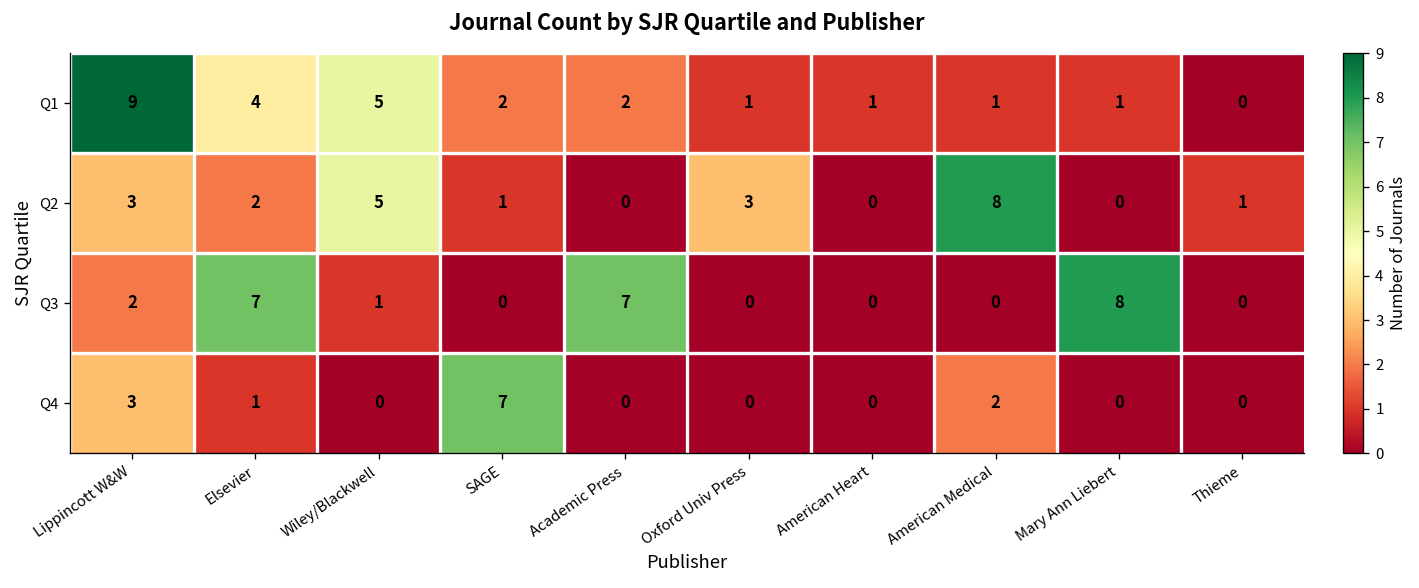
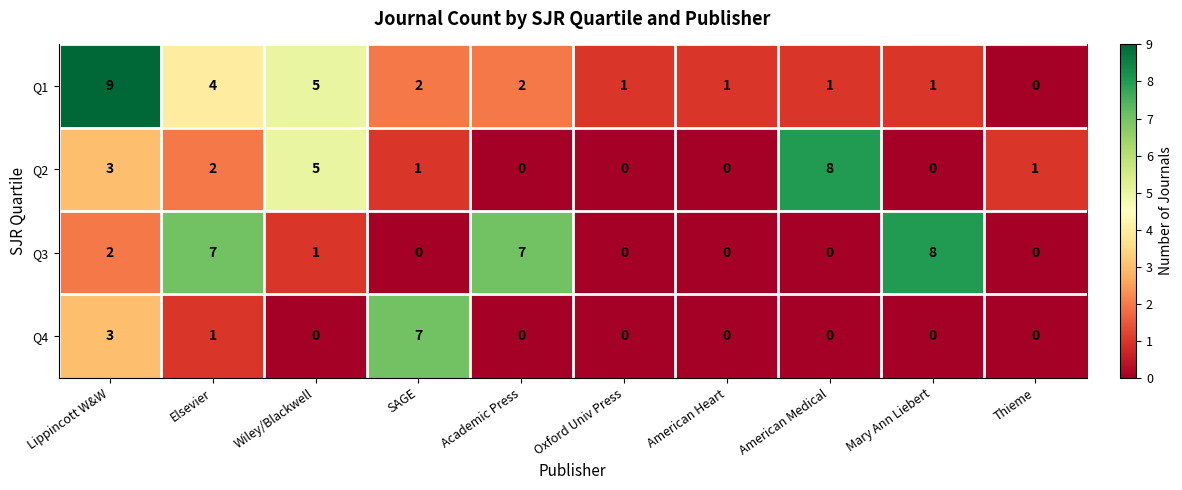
  {
    "Q1": {
      "Lippincott W&W": 9,
      "Elsevier": 4,
      "Wiley/Blackwell": 5,
      "SAGE": 2,
      "Academic Press": 2,
      "Oxford Univ Press": 1,
      "American Heart": 1,
      "American Medical": 1,
      "Mary Ann Liebert": 1,
      "Thieme": 0
    },
    "Q2": {
      "Lippincott W&W": 3,
      "Elsevier": 2,
      "Wiley/Blackwell": 5,
      "SAGE": 1,
      "Academic Press": 0,
-     "Oxford Univ Press": 3,
+     "Oxford Univ Press": 0,
      "American Heart": 0,
      "American Medical": 8,
      "Mary Ann Liebert": 0,
      "Thieme": 1
    },
    "Q3": {
      "Lippincott W&W": 2,
      "Elsevier": 7,
      "Wiley/Blackwell": 1,
      "SAGE": 0,
      "Academic Press": 7,
      "Oxford Univ Press": 0,
      "American Heart": 0,
      "American Medical": 0,
      "Mary Ann Liebert": 8,
      "Thieme": 0
    },
    "Q4": {
      "Lippincott W&W": 3,
      "Elsevier": 1,
      "Wiley/Blackwell": 0,
      "SAGE": 7,
      "Academic Press": 0,
      "Oxford Univ Press": 0,
      "American Heart": 0,
-     "American Medical": 2,
+     "American Medical": 0,
      "Mary Ann Liebert": 0,
      "Thieme": 0
    }
  }
